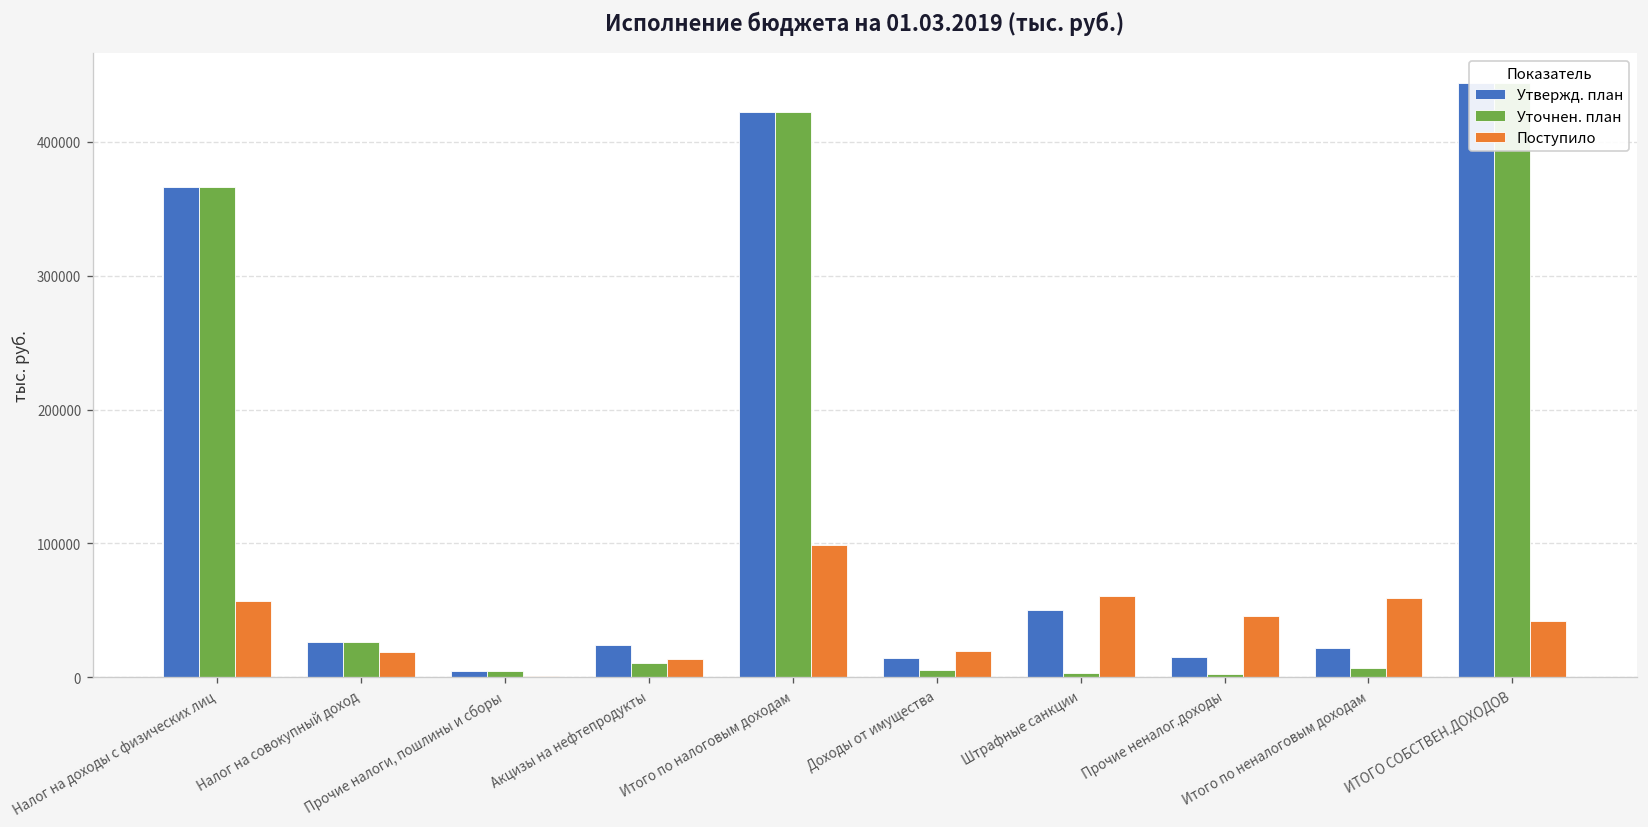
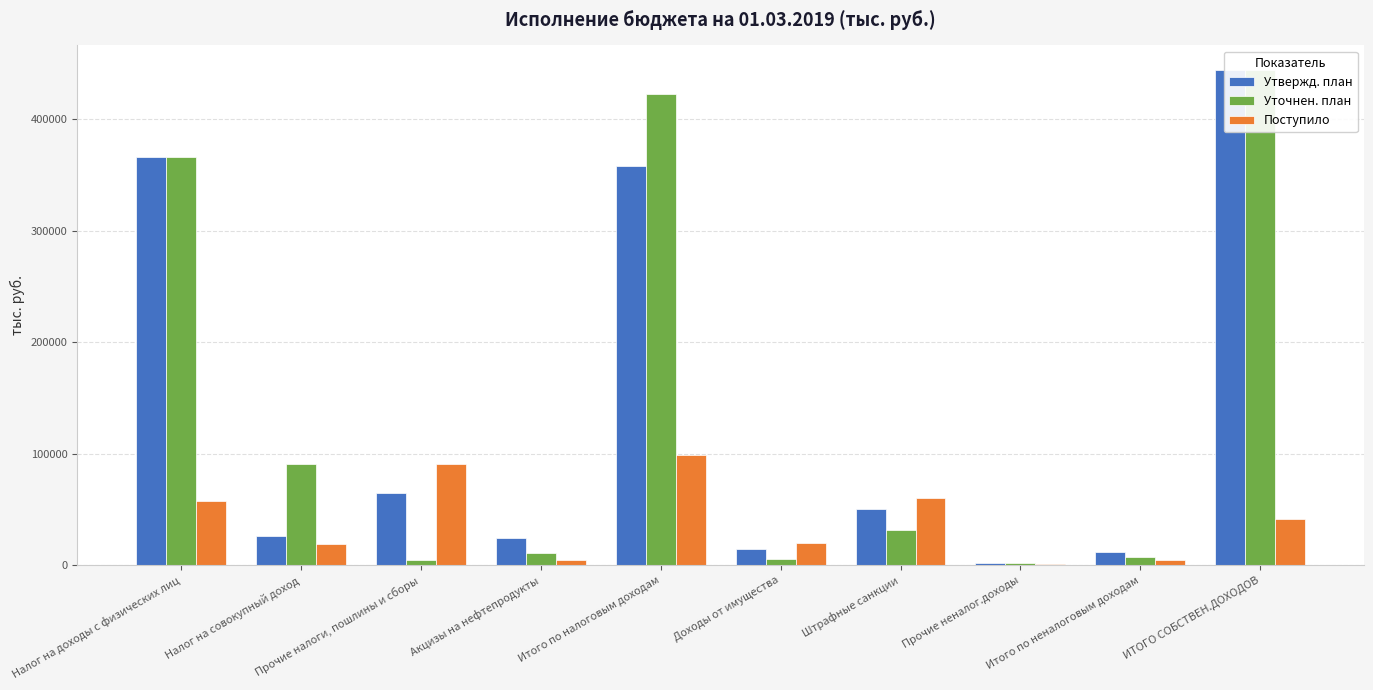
  {
    "Утвержд. план": {
      "Налог на доходы с физических лиц": 366000,
      "Налог на совокупный доход": 27000,
-     "Прочие налоги, пошлины и сборы": 5000,
+     "Прочие налоги, пошлины и сборы": 65000,
      "Акцизы на нефтепродукты": 25000,
-     "Итого по налоговым доходам": 422000,
+     "Итого по налоговым доходам": 358000,
      "Доходы от имущества": 15000,
      "Штрафные санкции": 50000,
-     "Прочие неналог.доходы": 15000,
-     "Итого по неналоговым доходам": 22000
+     "Прочие неналог.доходы": 2000,
+     "Итого по неналоговым доходам": 11000
    },
    "Уточнен. план": {
      "Налог на доходы с физических лиц": 366000,
-     "Налог на совокупный доход": 27000,
+     "Налог на совокупный доход": 91000,
      "Прочие налоги, пошлины и сборы": 5000,
      "Акцизы на нефтепродукты": 11000,
      "Итого по налоговым доходам": 422000,
      "Доходы от имущества": 5000,
-     "Штрафные санкции": 4000,
+     "Штрафные санкции": 32000,
      "Итого по неналоговым доходам": 7000
    },
    "Поступило": {
      "Налог на доходы с физических лиц": 57000,
      "Налог на совокупный доход": 19000,
-     "Прочие налоги, пошлины и сборы": 1000,
-     "Акцизы на нефтепродукты": 14000,
+     "Прочие налоги, пошлины и сборы": 91000,
+     "Акцизы на нефтепродукты": 5000,
      "Итого по налоговым доходам": 99000,
      "Доходы от имущества": 20000,
      "Штрафные санкции": 60000,
-     "Прочие неналог.доходы": 46000,
-     "Итого по неналоговым доходам": 59000,
+     "Прочие неналог.доходы": 1000,
+     "Итого по неналоговым доходам": 4000,
      "ИТОГО СОБСТВЕН.ДОХОДОВ": 42000
    }
  }
